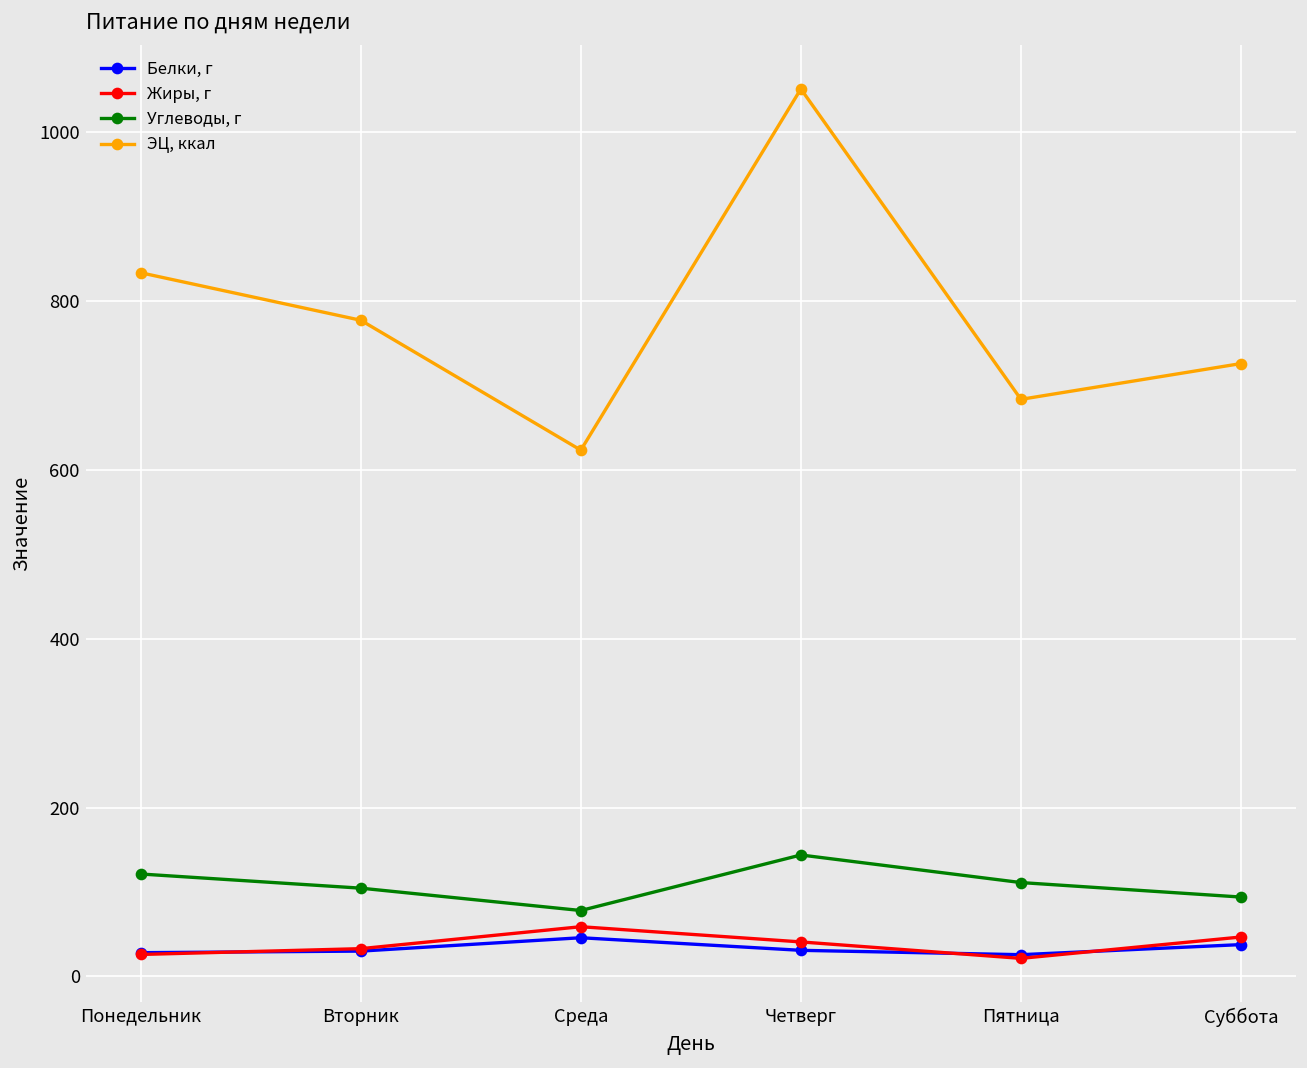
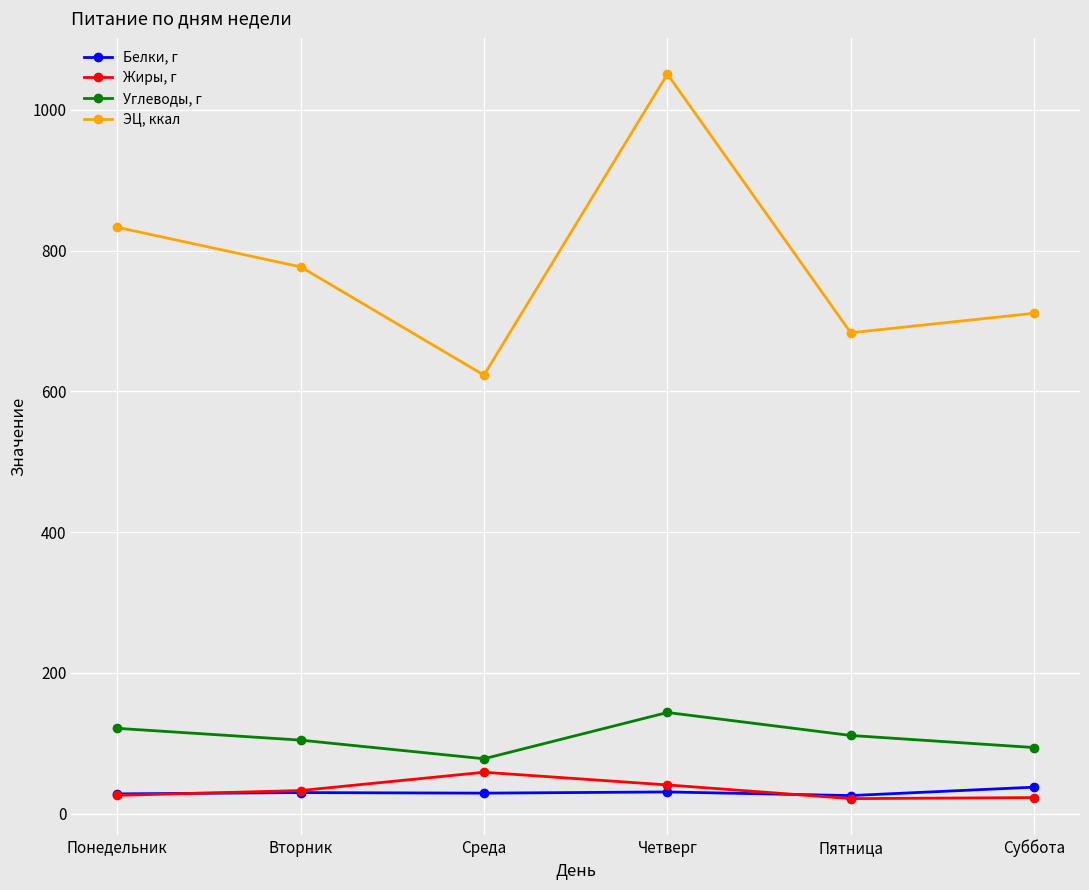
  {
    "Белки, г": {
-     "Среда": 50,
+     "Среда": 30,
      "Четверг": 30,
      "Пятница": 30,
      "Суббота": 40
    },
    "Жиры, г": {
      "Среда": 60,
      "Четверг": 40,
      "Пятница": 20,
-     "Суббота": 50
+     "Суббота": 20
    },
    "Углеводы, г": {
      "Понедельник": 120,
      "Вторник": 100,
      "Среда": 80,
      "Четверг": 140,
      "Пятница": 110,
      "Суббота": 90
    },
    "ЭЦ, ккал": {
      "Понедельник": 830,
      "Вторник": 780,
      "Среда": 620,
      "Четверг": 1050,
      "Пятница": 680,
-     "Суббота": 730
+     "Суббота": 710
    }
  }
